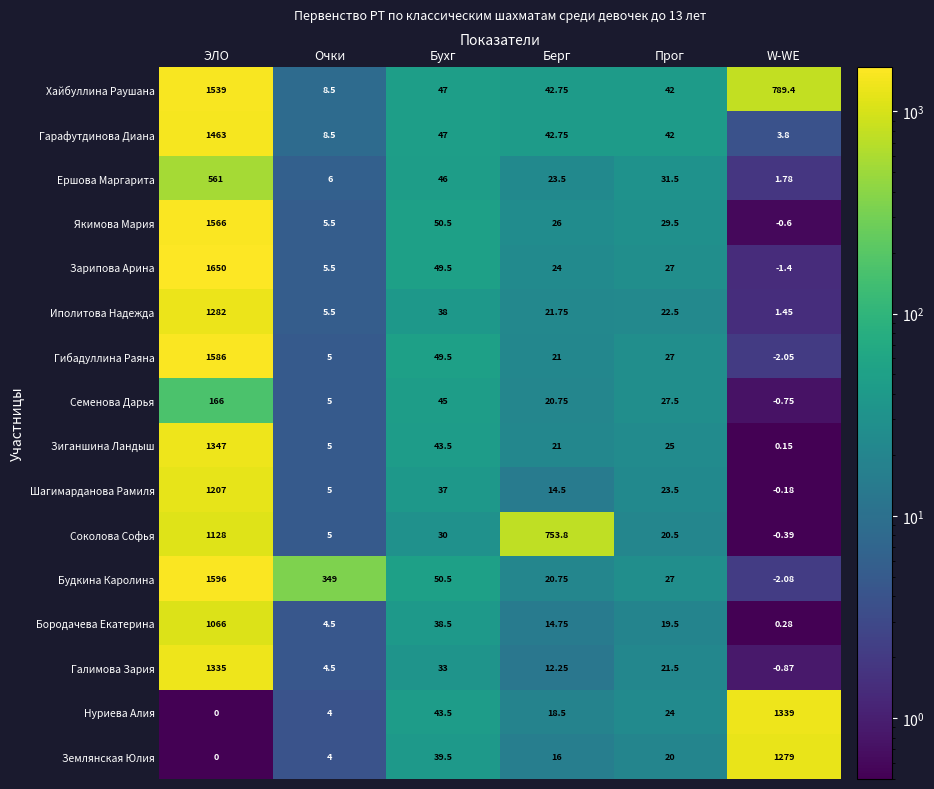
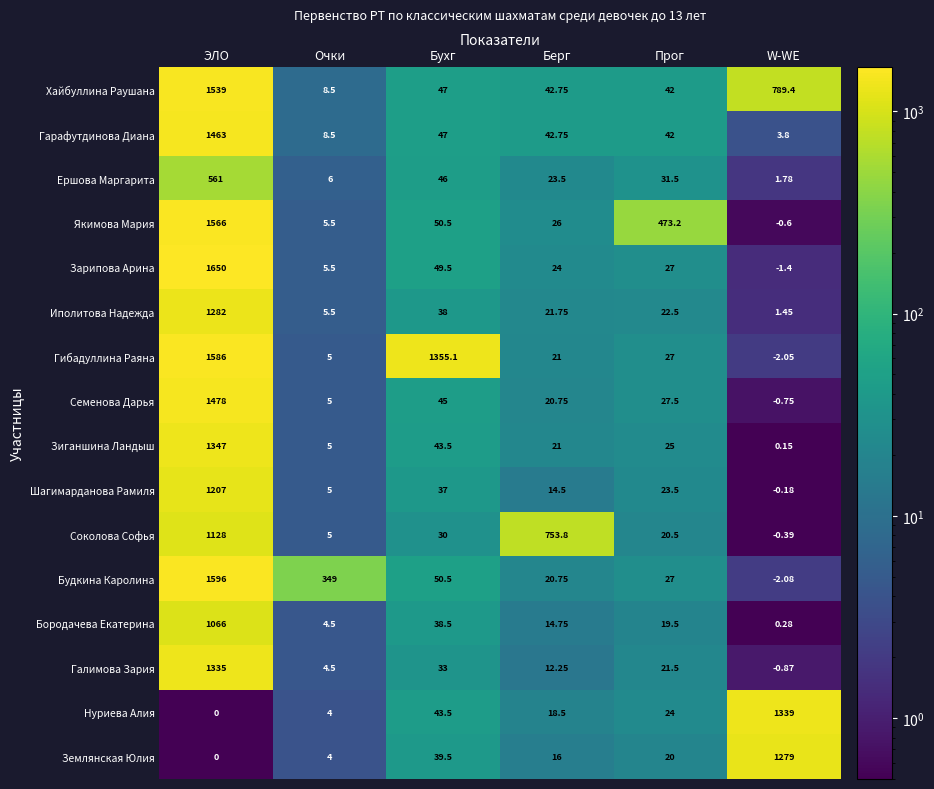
  {
    "Хайбуллина Раушана": {
      "ЭЛО": 1539,
      "Очки": 8.5,
      "Бухг": 47,
      "Берг": 42.75,
      "Прог": 42,
      "W-WE": 789.4
    },
    "Гарафутдинова Диана": {
      "ЭЛО": 1463,
      "Очки": 8.5,
      "Бухг": 47,
      "Берг": 42.75,
      "Прог": 42,
      "W-WE": 3.8
    },
    "Ершова Маргарита": {
      "ЭЛО": 561,
      "Очки": 6,
      "Бухг": 46,
      "Берг": 23.5,
      "Прог": 31.5,
      "W-WE": 1.78
    },
    "Якимова Мария": {
      "ЭЛО": 1566,
      "Очки": 5.5,
      "Бухг": 50.5,
      "Берг": 26,
-     "Прог": 29.5,
+     "Прог": 473.2,
      "W-WE": -0.6
    },
    "Зарипова Арина": {
      "ЭЛО": 1650,
      "Очки": 5.5,
      "Бухг": 49.5,
      "Берг": 24,
      "Прог": 27,
      "W-WE": -1.4
    },
    "Иполитова Надежда": {
      "ЭЛО": 1282,
      "Очки": 5.5,
      "Бухг": 38,
      "Берг": 21.75,
      "Прог": 22.5,
      "W-WE": 1.45
    },
    "Гибадуллина Раяна": {
      "ЭЛО": 1586,
      "Очки": 5,
-     "Бухг": 49.5,
+     "Бухг": 1355.1,
      "Берг": 21,
      "Прог": 27,
      "W-WE": -2.05
    },
    "Семенова Дарья": {
-     "ЭЛО": 166,
+     "ЭЛО": 1478,
      "Очки": 5,
      "Бухг": 45,
      "Берг": 20.75,
      "Прог": 27.5,
      "W-WE": -0.75
    },
    "Зиганшина Ландыш": {
      "ЭЛО": 1347,
      "Очки": 5,
      "Бухг": 43.5,
      "Берг": 21,
      "Прог": 25,
      "W-WE": 0.15
    },
    "Шагимарданова Рамиля": {
      "ЭЛО": 1207,
      "Очки": 5,
      "Бухг": 37,
      "Берг": 14.5,
      "Прог": 23.5,
      "W-WE": -0.18
    },
    "Соколова Софья": {
      "ЭЛО": 1128,
      "Очки": 5,
      "Бухг": 30,
      "Берг": 753.8,
      "Прог": 20.5,
      "W-WE": -0.39
    },
    "Будкина Каролина": {
      "ЭЛО": 1596,
      "Очки": 349,
      "Бухг": 50.5,
      "Берг": 20.75,
      "Прог": 27,
      "W-WE": -2.08
    },
    "Бородачева Екатерина": {
      "ЭЛО": 1066,
      "Очки": 4.5,
      "Бухг": 38.5,
      "Берг": 14.75,
      "Прог": 19.5,
      "W-WE": 0.28
    },
    "Галимова Зария": {
      "ЭЛО": 1335,
      "Очки": 4.5,
      "Бухг": 33,
      "Берг": 12.25,
      "Прог": 21.5,
      "W-WE": -0.87
    },
    "Нуриева Алия": {
      "ЭЛО": 0,
      "Очки": 4,
      "Бухг": 43.5,
      "Берг": 18.5,
      "Прог": 24,
      "W-WE": 1339
    },
    "Землянская Юлия": {
      "ЭЛО": 0,
      "Очки": 4,
      "Бухг": 39.5,
      "Берг": 16,
      "Прог": 20,
      "W-WE": 1279
    }
  }
